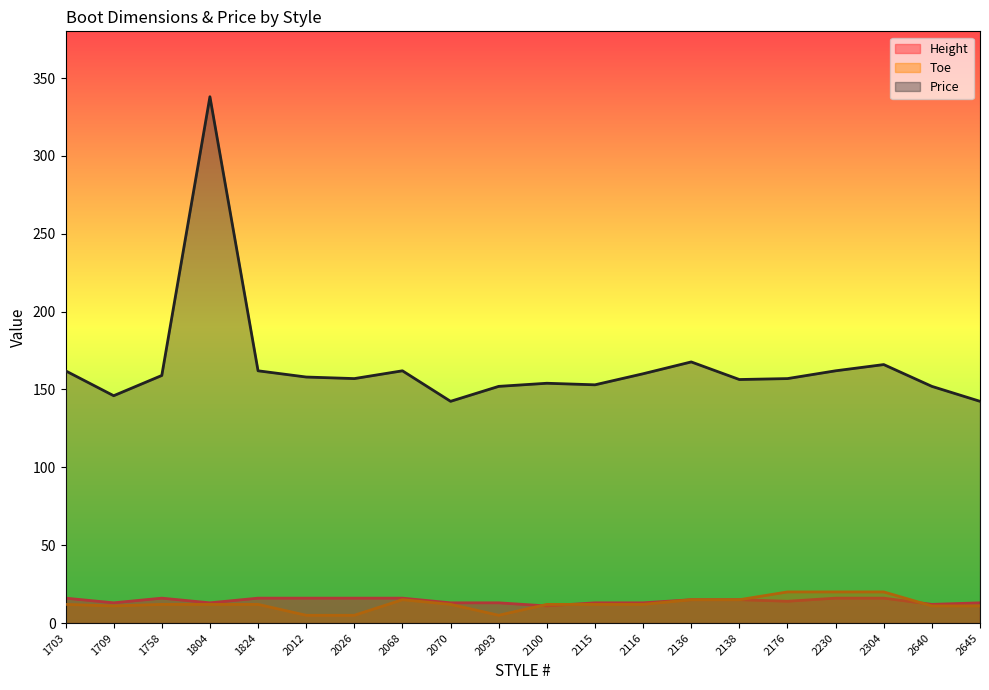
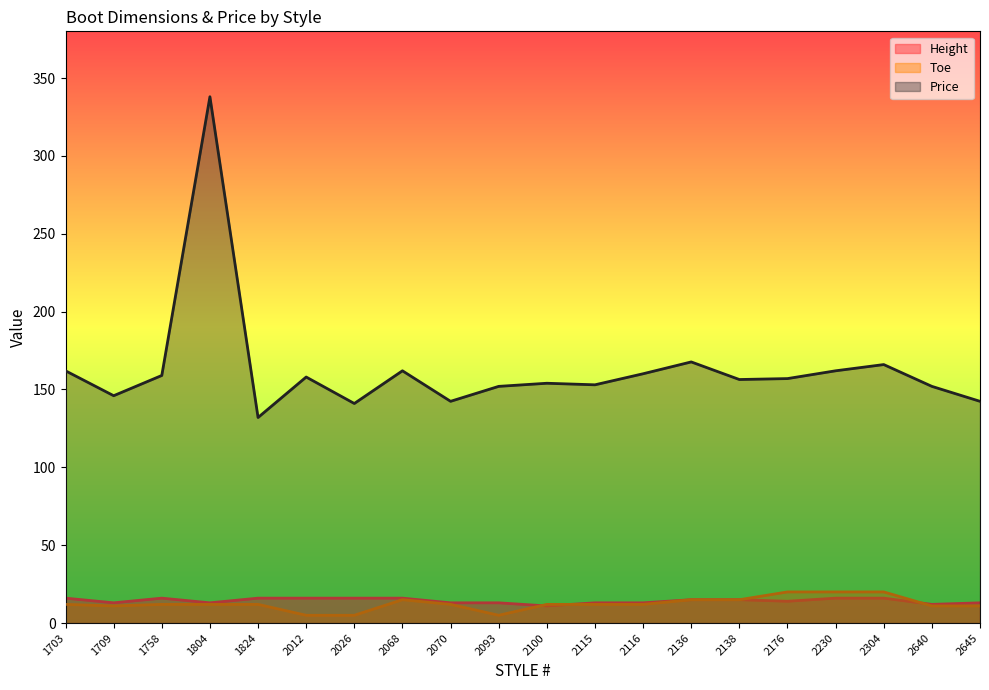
  {
    "Height": {
      "1703": 16,
      "1709": 13,
      "1758": 16,
      "1824": 16,
      "2012": 16,
      "2026": 16,
      "2093": 13,
      "2176": 14,
      "2230": 16,
      "2304": 16,
      "2645": 13
    },
    "Toe": {
      "1703": 12,
      "1709": 11,
      "1758": 12,
      "1824": 12,
      "2012": 5,
      "2026": 5,
      "2093": 5,
      "2176": 20,
      "2230": 20,
      "2304": 20,
      "2645": 11
    },
    "Price": {
      "1703": 162,
      "1709": 146,
      "1758": 159,
      "1804": 338,
-     "1824": 162,
+     "1824": 132,
      "2012": 158,
-     "2026": 157,
+     "2026": 141,
      "2068": 162,
      "2070": 142,
      "2093": 152,
      "2100": 154,
      "2115": 153,
      "2116": 160,
      "2136": 168,
      "2138": 156,
      "2176": 157,
      "2230": 162,
      "2304": 166,
      "2640": 152,
      "2645": 142
    }
  }
